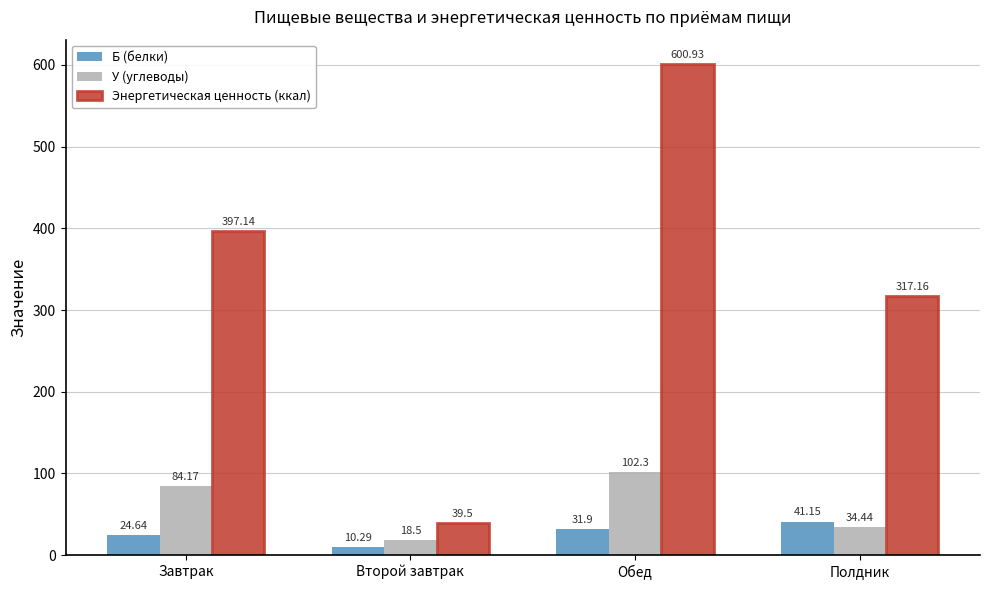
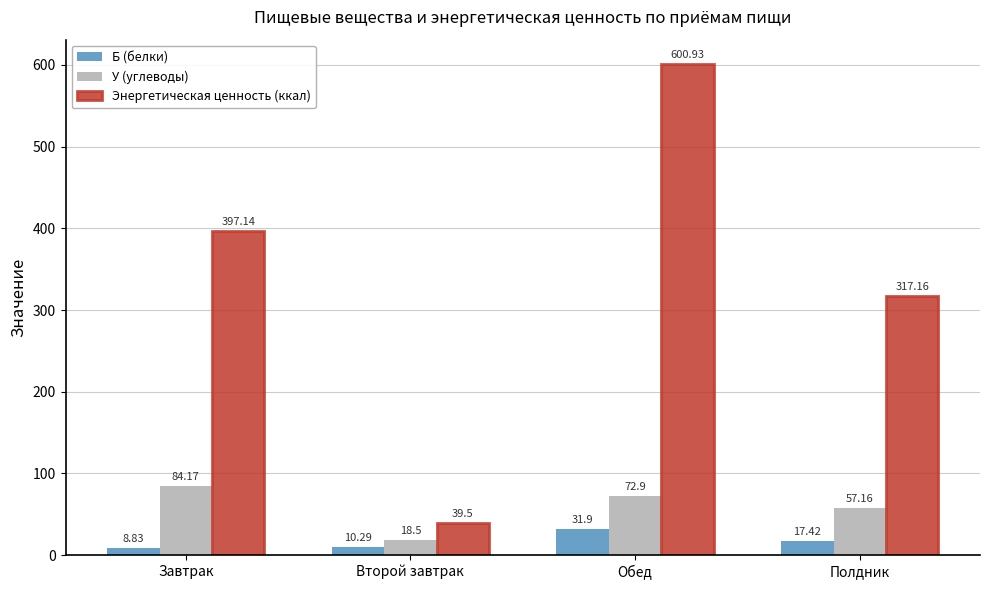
  {
    "Б (белки)": {
-     "Завтрак": 24.64,
+     "Завтрак": 8.83,
      "Второй завтрак": 10.29,
      "Обед": 31.9,
-     "Полдник": 41.15
+     "Полдник": 17.42
    },
    "У (углеводы)": {
      "Завтрак": 84.17,
      "Второй завтрак": 18.5,
-     "Обед": 102.3,
-     "Полдник": 34.44
+     "Обед": 72.9,
+     "Полдник": 57.16
    },
    "Энергетическая ценность (ккал)": {
      "Завтрак": 397.14,
      "Второй завтрак": 39.5,
      "Обед": 600.93,
      "Полдник": 317.16
    }
  }
